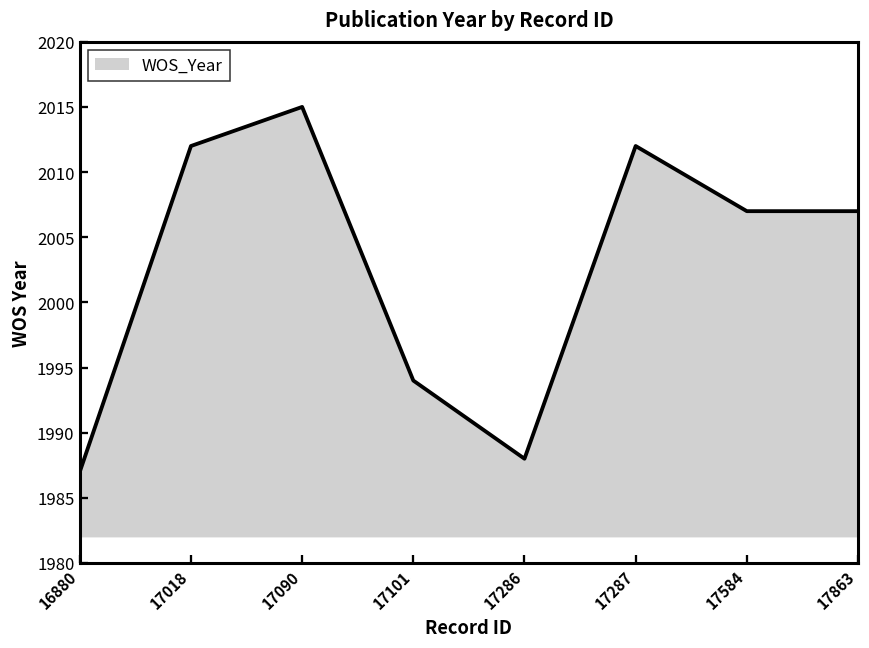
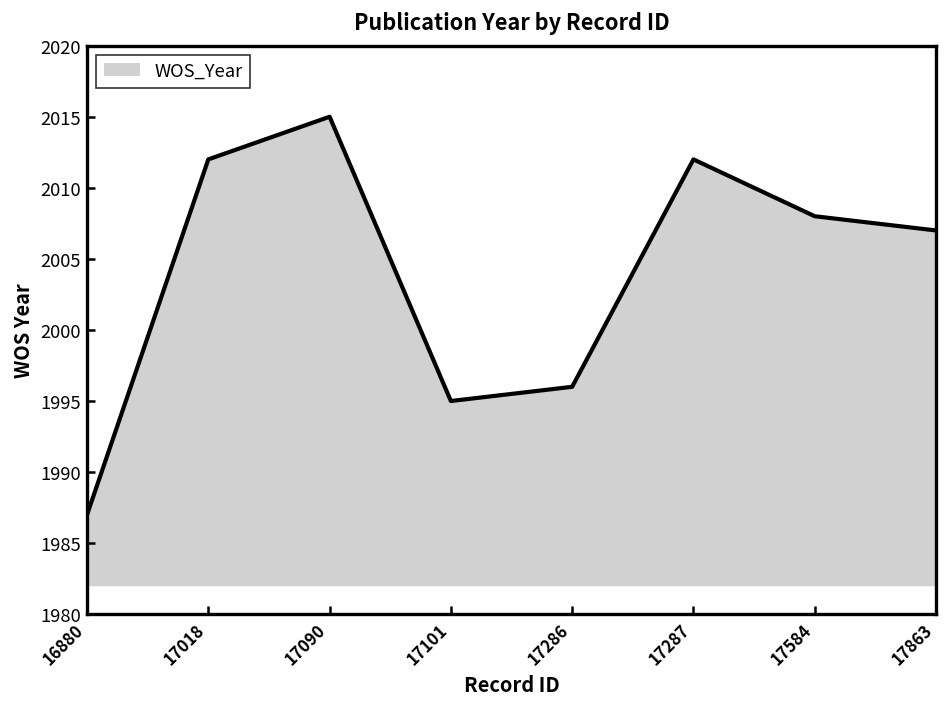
  {
    "16880": 1987,
    "17018": 2012,
    "17090": 2015,
-   "17101": 1994,
-   "17286": 1988,
+   "17101": 1995,
+   "17286": 1996,
    "17287": 2012,
-   "17584": 2007,
+   "17584": 2008,
    "17863": 2007
  }
